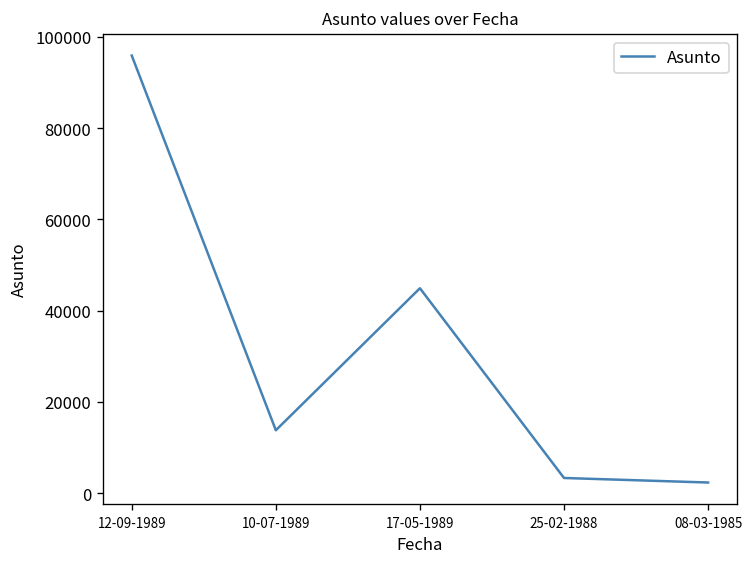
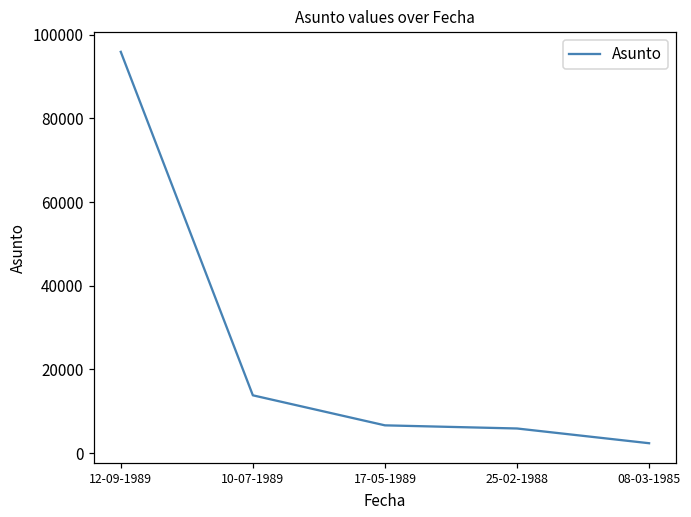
  {
    "12-09-1989": 96000,
    "10-07-1989": 14000,
-   "17-05-1989": 45000,
-   "25-02-1988": 3000,
+   "17-05-1989": 7000,
+   "25-02-1988": 6000,
    "08-03-1985": 2000
  }
